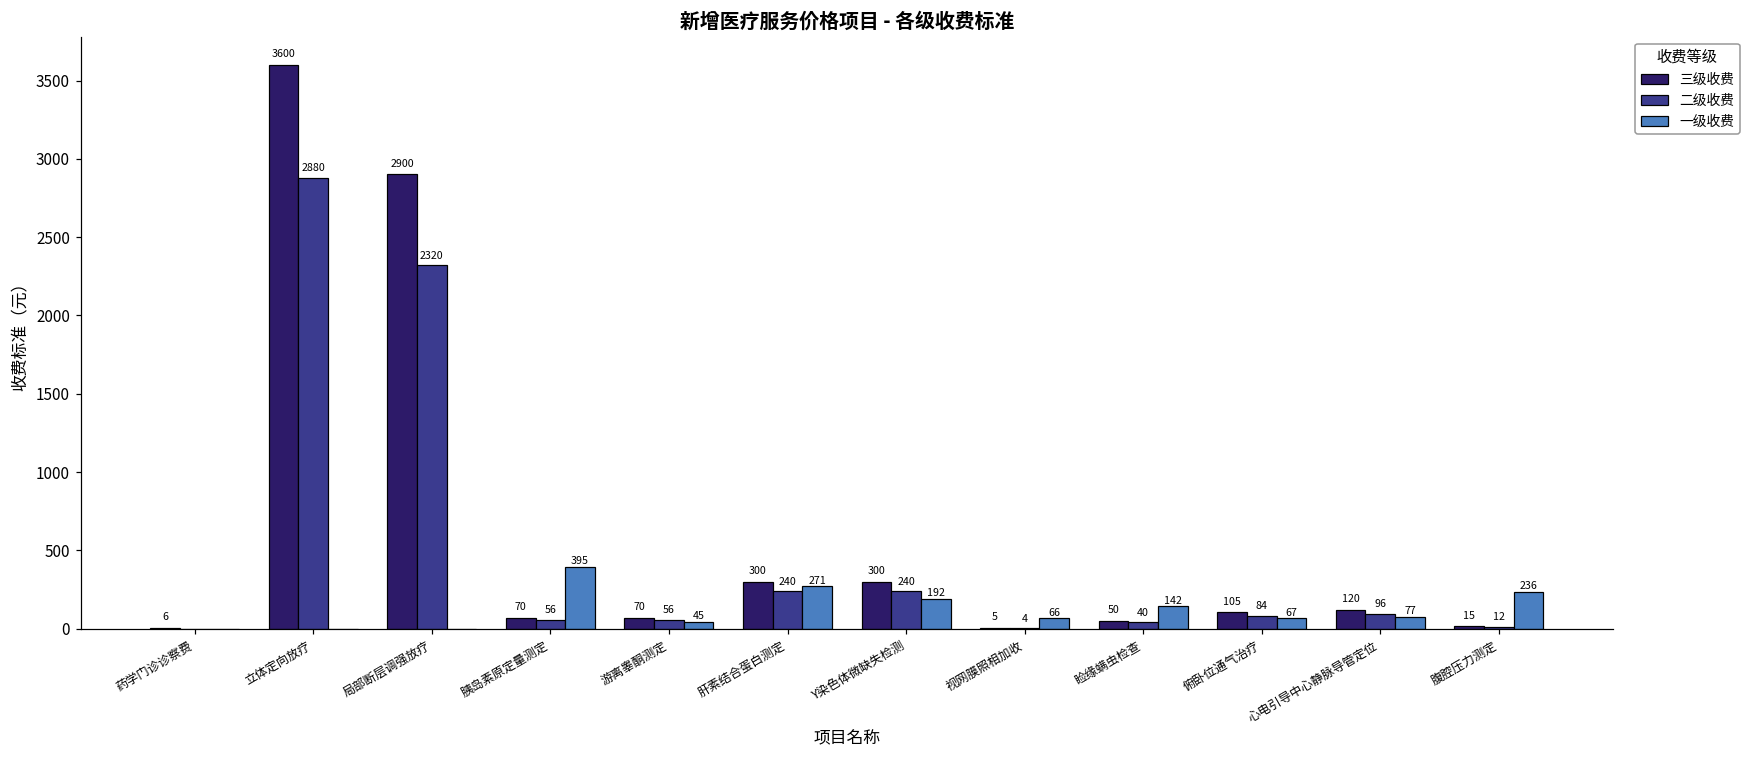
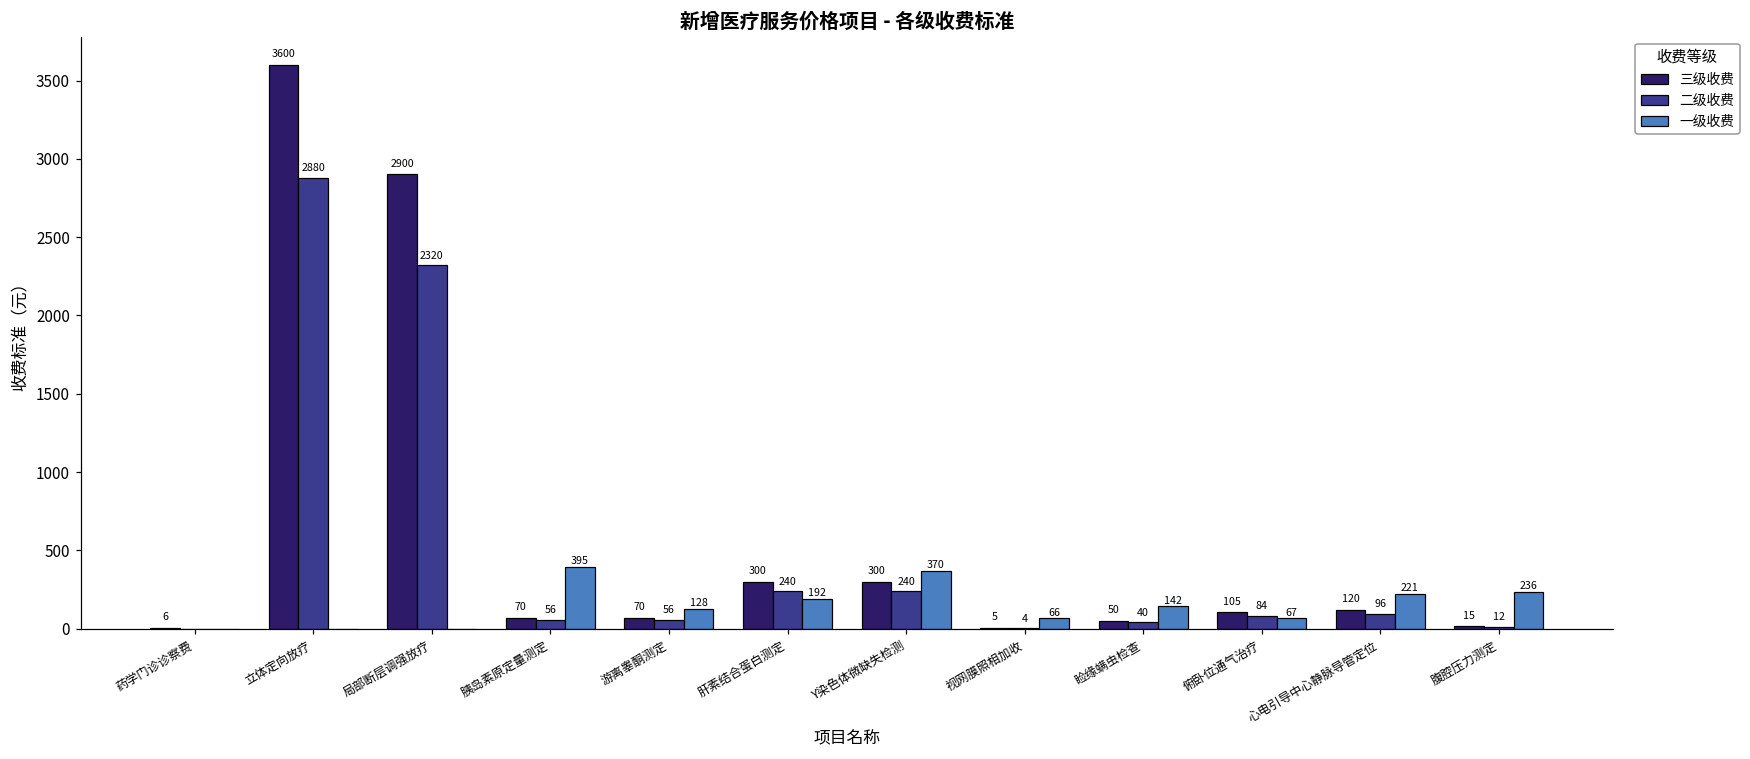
  {
    "一级收费": {
      "胰岛素原定量测定": 395,
-     "游离睾酮测定": 45,
-     "肝素结合蛋白测定": 271,
-     "Y染色体微缺失检测": 192,
+     "游离睾酮测定": 128,
+     "肝素结合蛋白测定": 192,
+     "Y染色体微缺失检测": 370,
      "视网膜照相加收": 66,
      "睑缘螨虫检查": 142,
      "俯卧位通气治疗": 67,
-     "心电引导中心静脉导管定位": 77,
+     "心电引导中心静脉导管定位": 221,
      "腹腔压力测定": 236
    }
  }
